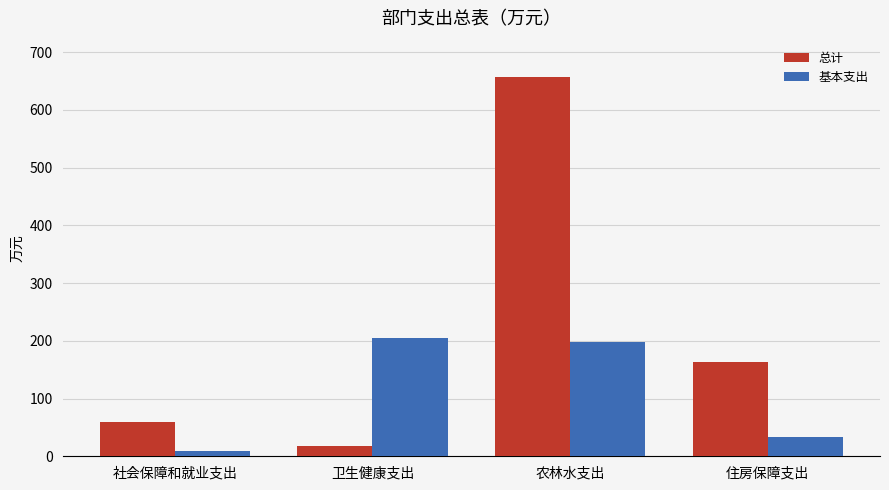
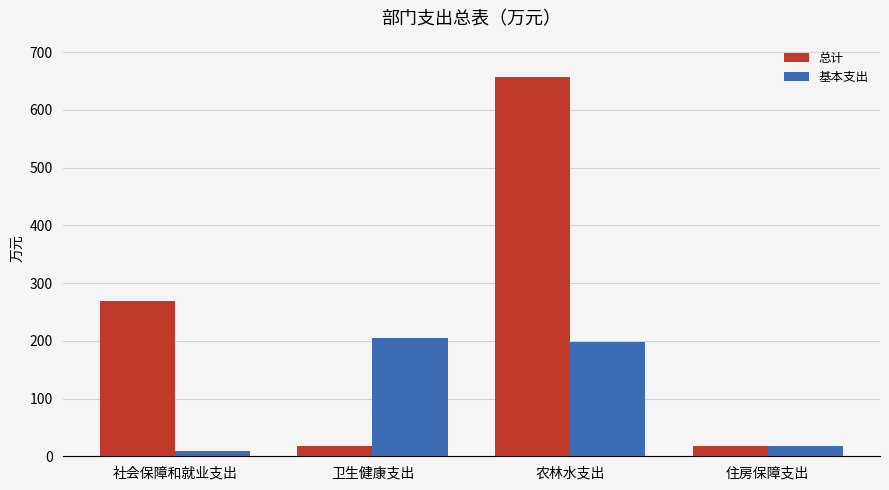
  {
    "总计": {
-     "社会保障和就业支出": 60,
+     "社会保障和就业支出": 270,
      "卫生健康支出": 20,
      "农林水支出": 660,
-     "住房保障支出": 160
+     "住房保障支出": 20
    },
    "基本支出": {
      "社会保障和就业支出": 10,
      "卫生健康支出": 210,
      "农林水支出": 200,
-     "住房保障支出": 30
+     "住房保障支出": 20
    }
  }
